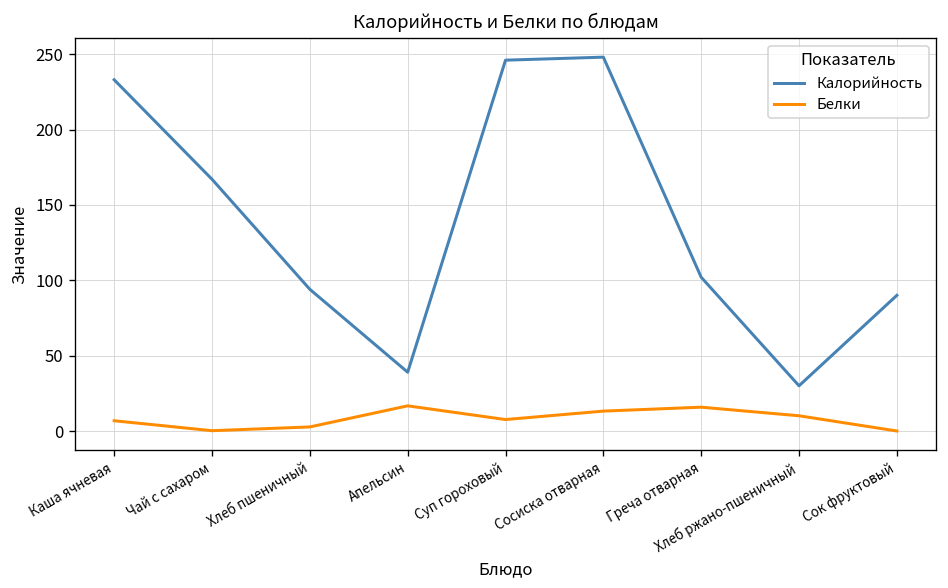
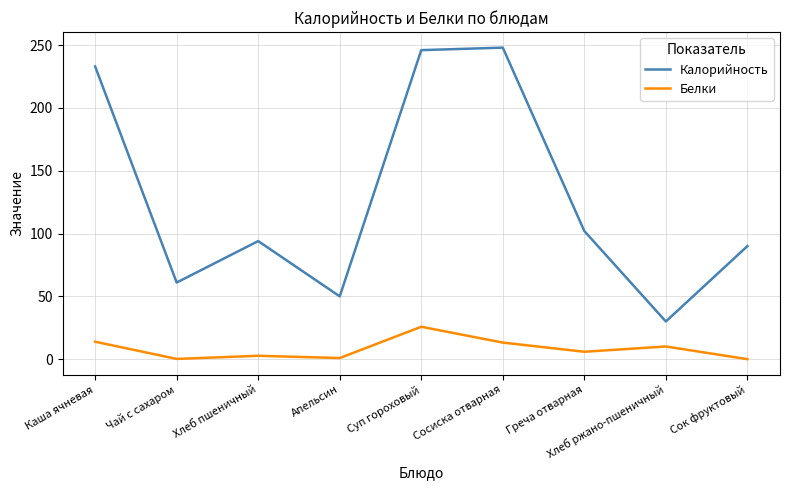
  {
    "Калорийность": {
      "Каша ячневая": 233,
-     "Чай с сахаром": 167,
+     "Чай с сахаром": 61,
      "Хлеб пшеничный": 94,
-     "Апельсин": 39,
+     "Апельсин": 50,
      "Суп гороховый": 246,
      "Сосиска отварная": 248,
      "Греча отварная": 102,
      "Хлеб ржано-пшеничный": 30,
      "Сок фруктовый": 90
    },
    "Белки": {
-     "Каша ячневая": 7,
+     "Каша ячневая": 14,
      "Чай с сахаром": 0,
      "Хлеб пшеничный": 3,
-     "Апельсин": 17,
-     "Суп гороховый": 8,
+     "Апельсин": 1,
+     "Суп гороховый": 26,
      "Сосиска отварная": 13,
-     "Греча отварная": 16,
+     "Греча отварная": 6,
      "Хлеб ржано-пшеничный": 10,
      "Сок фруктовый": 0
    }
  }
